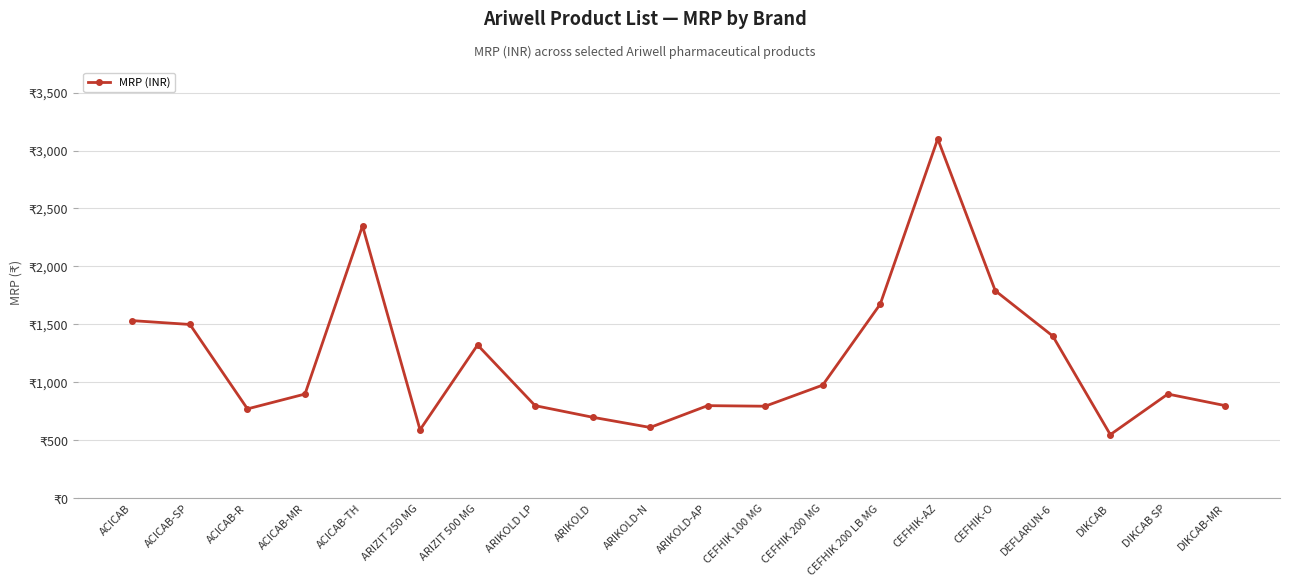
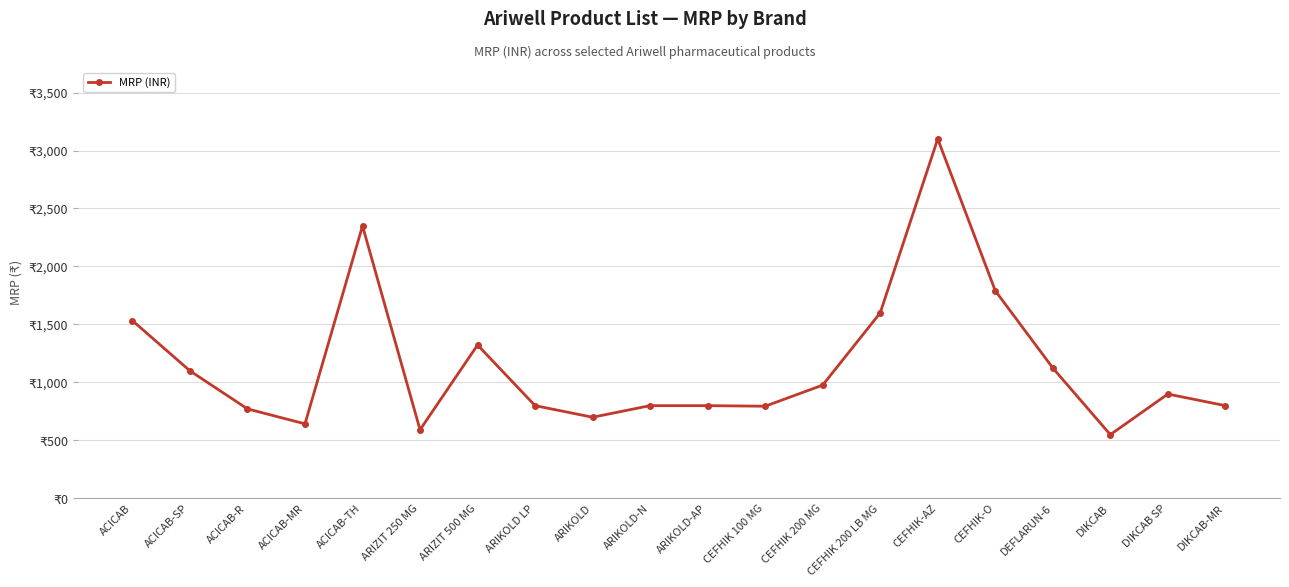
  {
    "ACICAB": "₹1,530",
-   "ACICAB-SP": "₹1,500",
+   "ACICAB-SP": "₹1,100",
    "ACICAB-R": "₹770",
-   "ACICAB-MR": "₹900",
+   "ACICAB-MR": "₹640",
    "ACICAB-TH": "₹2,350",
    "ARIZIT 250 MG": "₹590",
    "ARIZIT 500 MG": "₹1,320",
    "ARIKOLD LP": "₹800",
    "ARIKOLD": "₹700",
-   "ARIKOLD-N": "₹610",
+   "ARIKOLD-N": "₹800",
    "ARIKOLD-AP": "₹800",
    "CEFHIK 100 MG": "₹800",
    "CEFHIK 200 MG": "₹980",
-   "CEFHIK 200 LB MG": "₹1,680",
+   "CEFHIK 200 LB MG": "₹1,600",
    "CEFHIK-AZ": "₹3,100",
    "CEFHIK-O": "₹1,790",
-   "DEFLARUN-6": "₹1,400",
+   "DEFLARUN-6": "₹1,130",
    "DIKCAB": "₹550",
    "DIKCAB SP": "₹900",
    "DIKCAB-MR": "₹800"
  }
